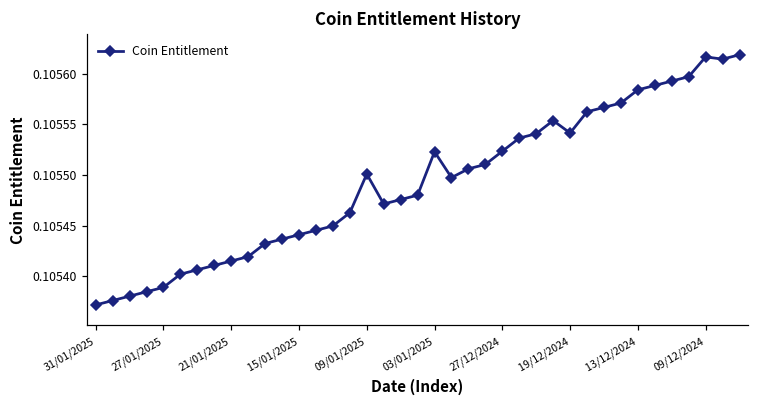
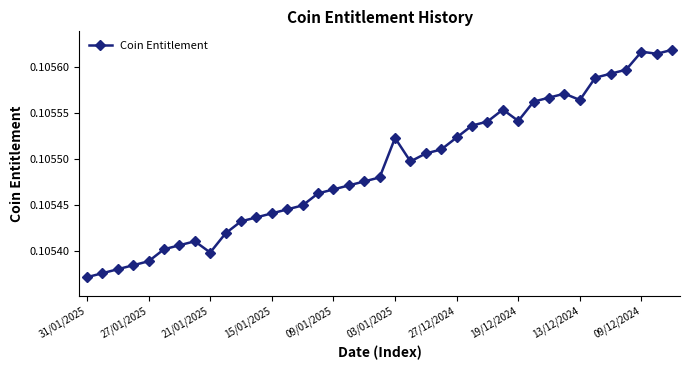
  {
    "31/01/2025": 0.10537,
    "27/01/2025": 0.10539,
-   "21/01/2025": 0.10542,
+   "21/01/2025": 0.10540,
    "15/01/2025": 0.10544,
-   "09/01/2025": 0.10550,
+   "09/01/2025": 0.10547,
    "03/01/2025": 0.10552,
    "27/12/2024": 0.10552,
    "19/12/2024": 0.10554,
-   "13/12/2024": 0.10558,
+   "13/12/2024": 0.10556,
    "09/12/2024": 0.10562
  }
